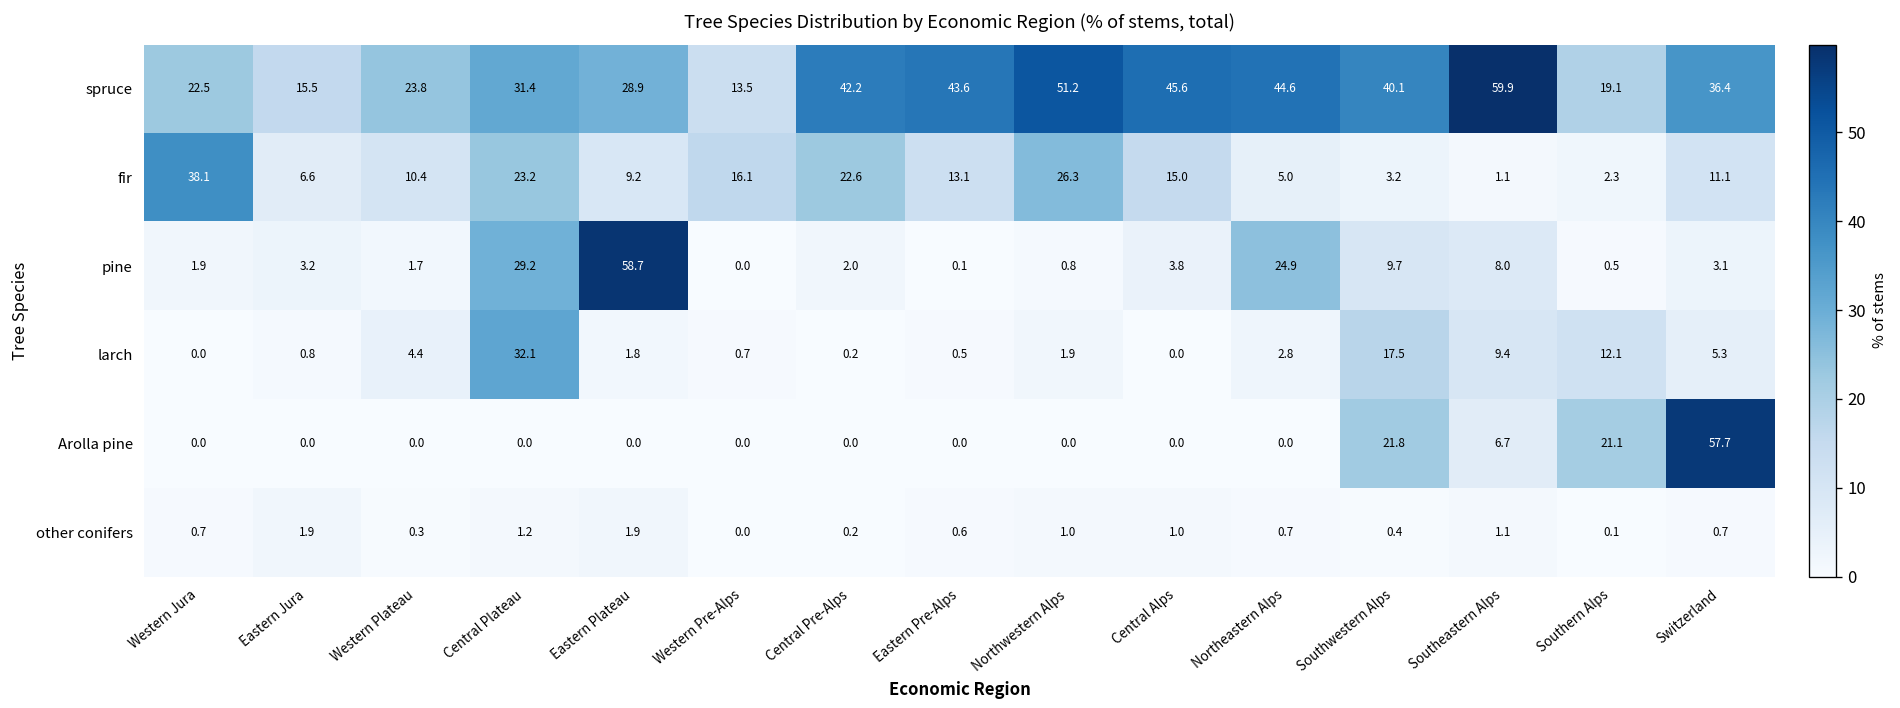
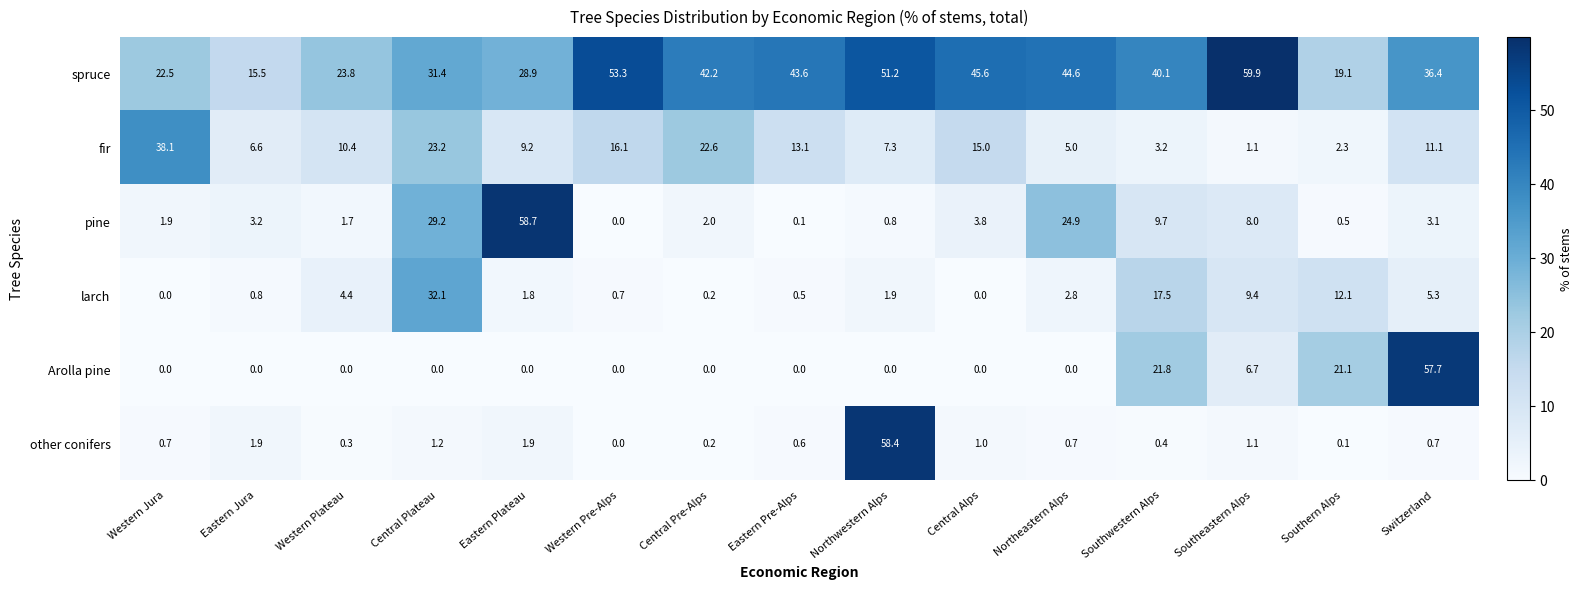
  {
    "spruce": {
      "Western Jura": 22.5,
      "Eastern Jura": 15.5,
      "Western Plateau": 23.8,
      "Central Plateau": 31.4,
      "Eastern Plateau": 28.9,
-     "Western Pre-Alps": 13.5,
+     "Western Pre-Alps": 53.3,
      "Central Pre-Alps": 42.2,
      "Eastern Pre-Alps": 43.6,
      "Northwestern Alps": 51.2,
      "Central Alps": 45.6,
      "Northeastern Alps": 44.6,
      "Southwestern Alps": 40.1,
      "Southeastern Alps": 59.9,
      "Southern Alps": 19.1,
      "Switzerland": 36.4
    },
    "fir": {
      "Western Jura": 38.1,
      "Eastern Jura": 6.6,
      "Western Plateau": 10.4,
      "Central Plateau": 23.2,
      "Eastern Plateau": 9.2,
      "Western Pre-Alps": 16.1,
      "Central Pre-Alps": 22.6,
      "Eastern Pre-Alps": 13.1,
-     "Northwestern Alps": 26.3,
+     "Northwestern Alps": 7.3,
      "Central Alps": 15.0,
      "Northeastern Alps": 5.0,
      "Southwestern Alps": 3.2,
      "Southeastern Alps": 1.1,
      "Southern Alps": 2.3,
      "Switzerland": 11.1
    },
    "pine": {
      "Western Jura": 1.9,
      "Eastern Jura": 3.2,
      "Western Plateau": 1.7,
      "Central Plateau": 29.2,
      "Eastern Plateau": 58.7,
      "Western Pre-Alps": 0.0,
      "Central Pre-Alps": 2.0,
      "Eastern Pre-Alps": 0.1,
      "Northwestern Alps": 0.8,
      "Central Alps": 3.8,
      "Northeastern Alps": 24.9,
      "Southwestern Alps": 9.7,
      "Southeastern Alps": 8.0,
      "Southern Alps": 0.5,
      "Switzerland": 3.1
    },
    "larch": {
      "Western Jura": 0.0,
      "Eastern Jura": 0.8,
      "Western Plateau": 4.4,
      "Central Plateau": 32.1,
      "Eastern Plateau": 1.8,
      "Western Pre-Alps": 0.7,
      "Central Pre-Alps": 0.2,
      "Eastern Pre-Alps": 0.5,
      "Northwestern Alps": 1.9,
      "Central Alps": 0.0,
      "Northeastern Alps": 2.8,
      "Southwestern Alps": 17.5,
      "Southeastern Alps": 9.4,
      "Southern Alps": 12.1,
      "Switzerland": 5.3
    },
    "Arolla pine": {
      "Western Jura": 0.0,
      "Eastern Jura": 0.0,
      "Western Plateau": 0.0,
      "Central Plateau": 0.0,
      "Eastern Plateau": 0.0,
      "Western Pre-Alps": 0.0,
      "Central Pre-Alps": 0.0,
      "Eastern Pre-Alps": 0.0,
      "Northwestern Alps": 0.0,
      "Central Alps": 0.0,
      "Northeastern Alps": 0.0,
      "Southwestern Alps": 21.8,
      "Southeastern Alps": 6.7,
      "Southern Alps": 21.1,
      "Switzerland": 57.7
    },
    "other conifers": {
      "Western Jura": 0.7,
      "Eastern Jura": 1.9,
      "Western Plateau": 0.3,
      "Central Plateau": 1.2,
      "Eastern Plateau": 1.9,
      "Western Pre-Alps": 0.0,
      "Central Pre-Alps": 0.2,
      "Eastern Pre-Alps": 0.6,
-     "Northwestern Alps": 1.0,
+     "Northwestern Alps": 58.4,
      "Central Alps": 1.0,
      "Northeastern Alps": 0.7,
      "Southwestern Alps": 0.4,
      "Southeastern Alps": 1.1,
      "Southern Alps": 0.1,
      "Switzerland": 0.7
    }
  }
